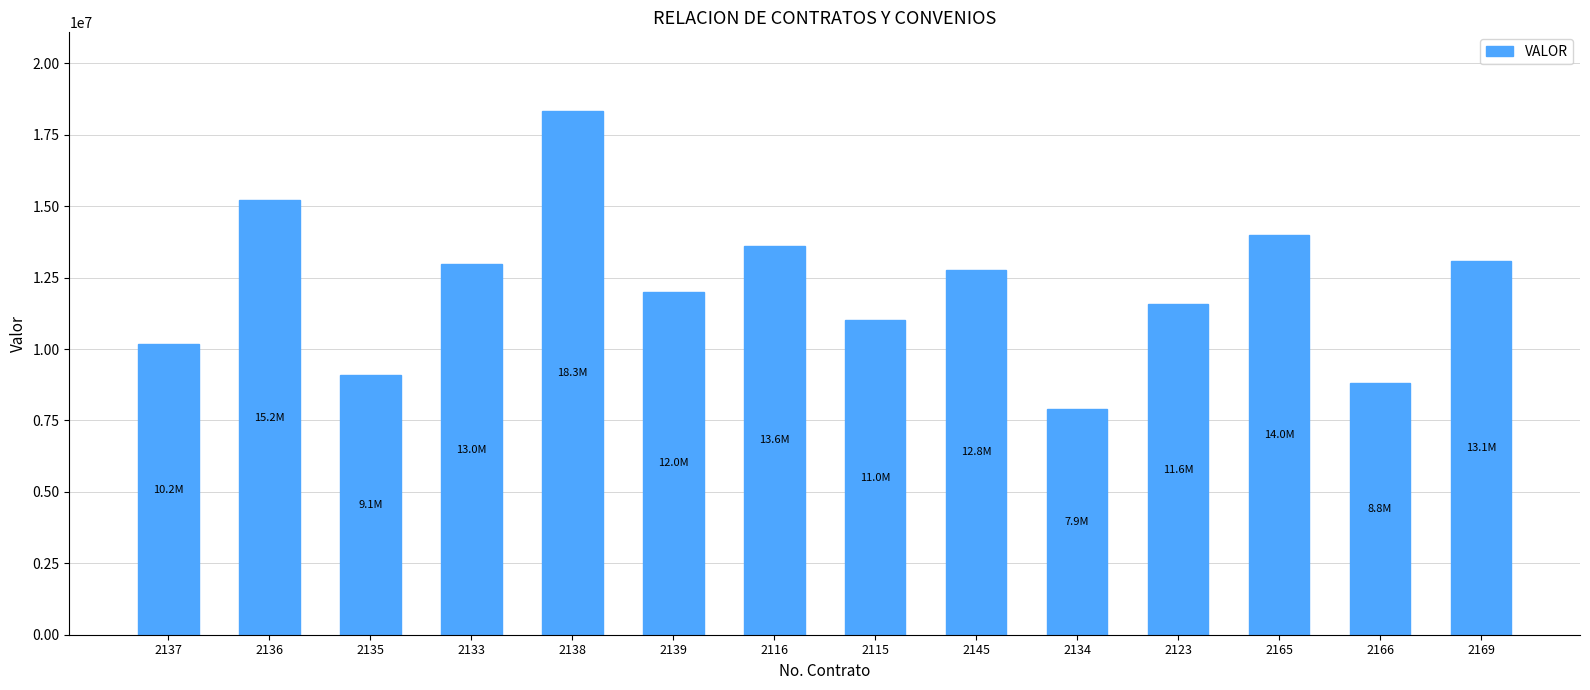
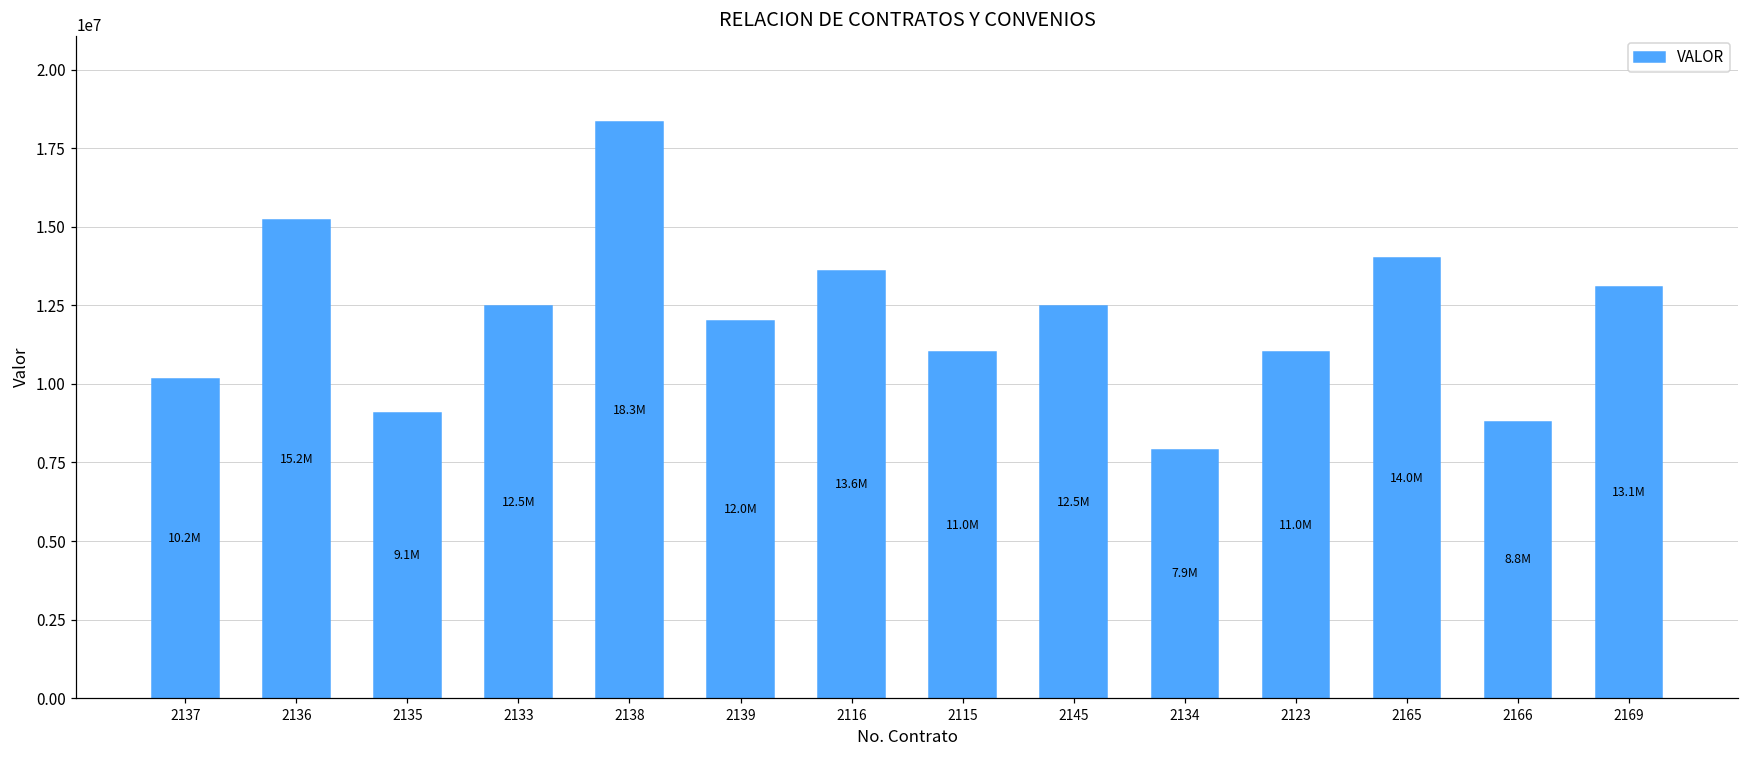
  {
    "2137": "10.2M",
    "2136": "15.2M",
    "2135": "9.1M",
-   "2133": "13.0M",
+   "2133": "12.5M",
    "2138": "18.3M",
    "2139": "12.0M",
    "2116": "13.6M",
    "2115": "11.0M",
-   "2145": "12.8M",
+   "2145": "12.5M",
    "2134": "7.9M",
-   "2123": "11.6M",
+   "2123": "11.0M",
    "2165": "14.0M",
    "2166": "8.8M",
    "2169": "13.1M"
  }
